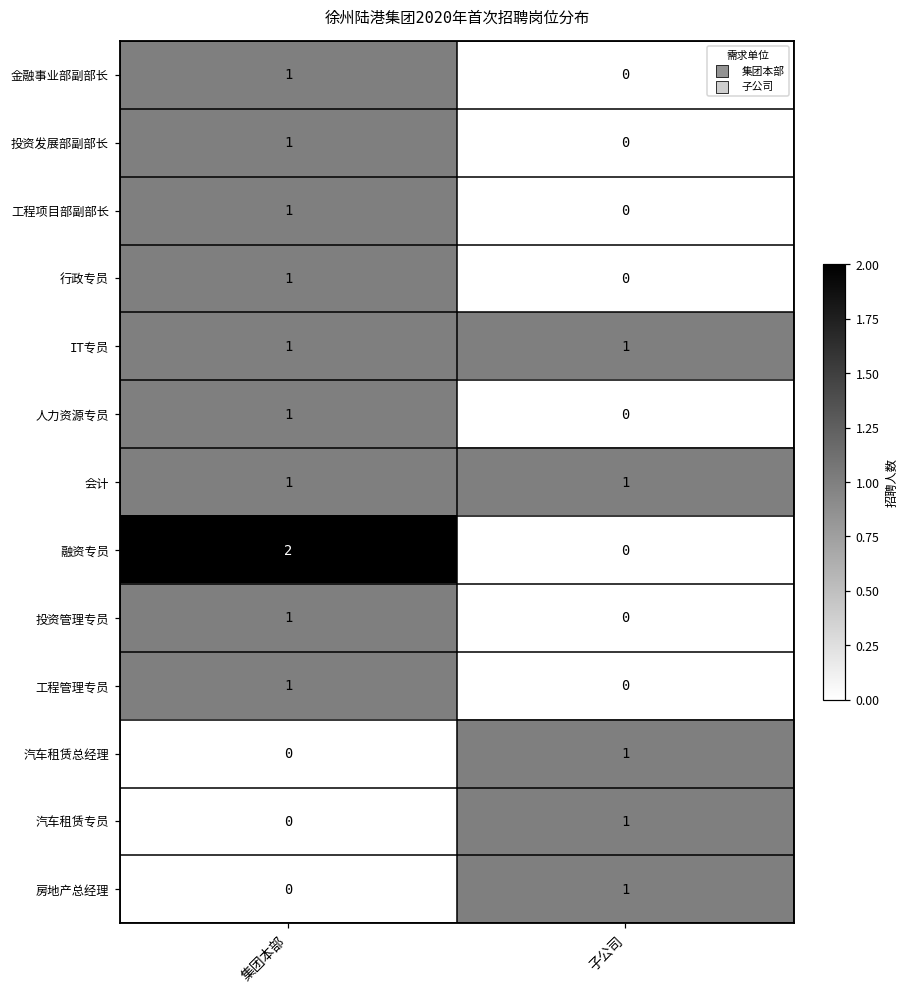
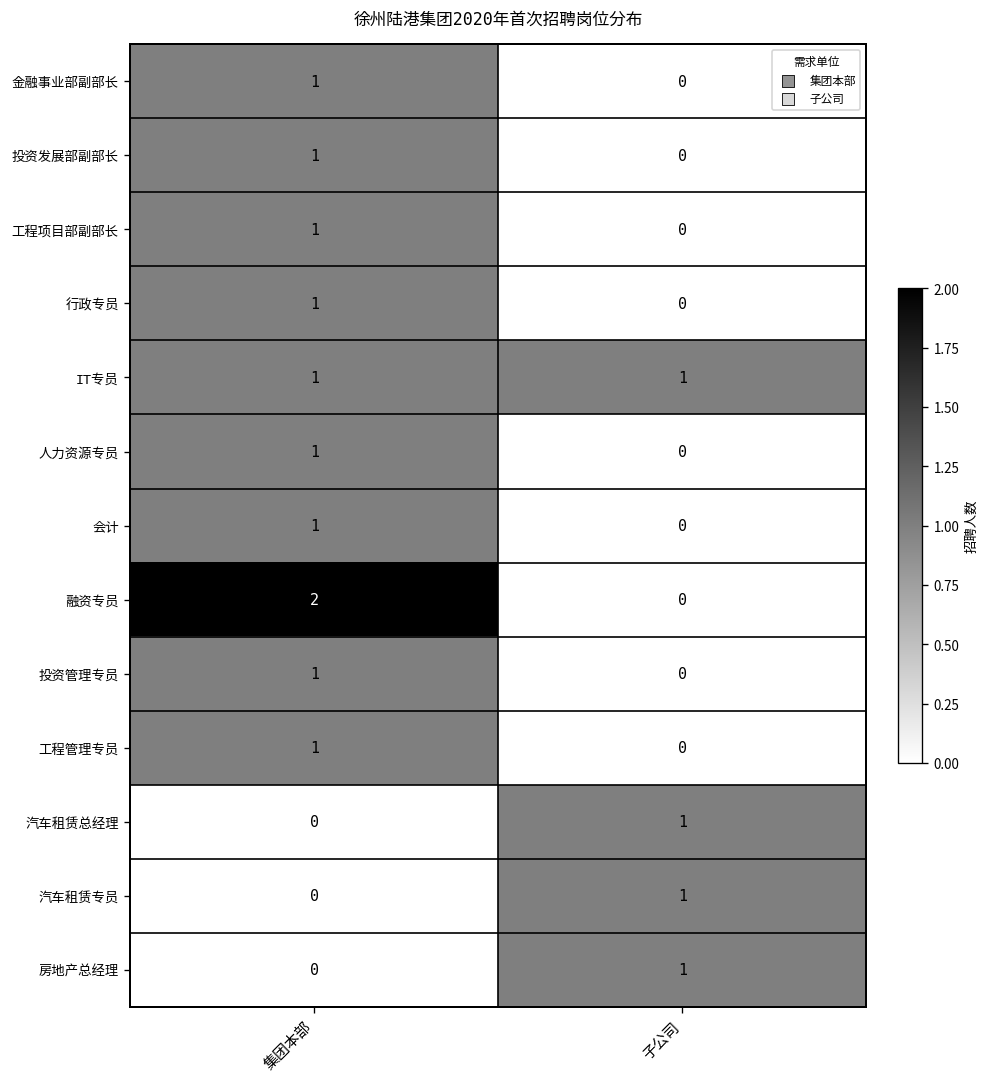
  {
    "金融事业部副部长": {
      "集团本部": 1,
      "子公司": 0
    },
    "投资发展部副部长": {
      "集团本部": 1,
      "子公司": 0
    },
    "工程项目部副部长": {
      "集团本部": 1,
      "子公司": 0
    },
    "行政专员": {
      "集团本部": 1,
      "子公司": 0
    },
    "IT专员": {
      "集团本部": 1,
      "子公司": 1
    },
    "人力资源专员": {
      "集团本部": 1,
      "子公司": 0
    },
    "会计": {
      "集团本部": 1,
-     "子公司": 1
+     "子公司": 0
    },
    "融资专员": {
      "集团本部": 2,
      "子公司": 0
    },
    "投资管理专员": {
      "集团本部": 1,
      "子公司": 0
    },
    "工程管理专员": {
      "集团本部": 1,
      "子公司": 0
    },
    "汽车租赁总经理": {
      "集团本部": 0,
      "子公司": 1
    },
    "汽车租赁专员": {
      "集团本部": 0,
      "子公司": 1
    },
    "房地产总经理": {
      "集团本部": 0,
      "子公司": 1
    }
  }
